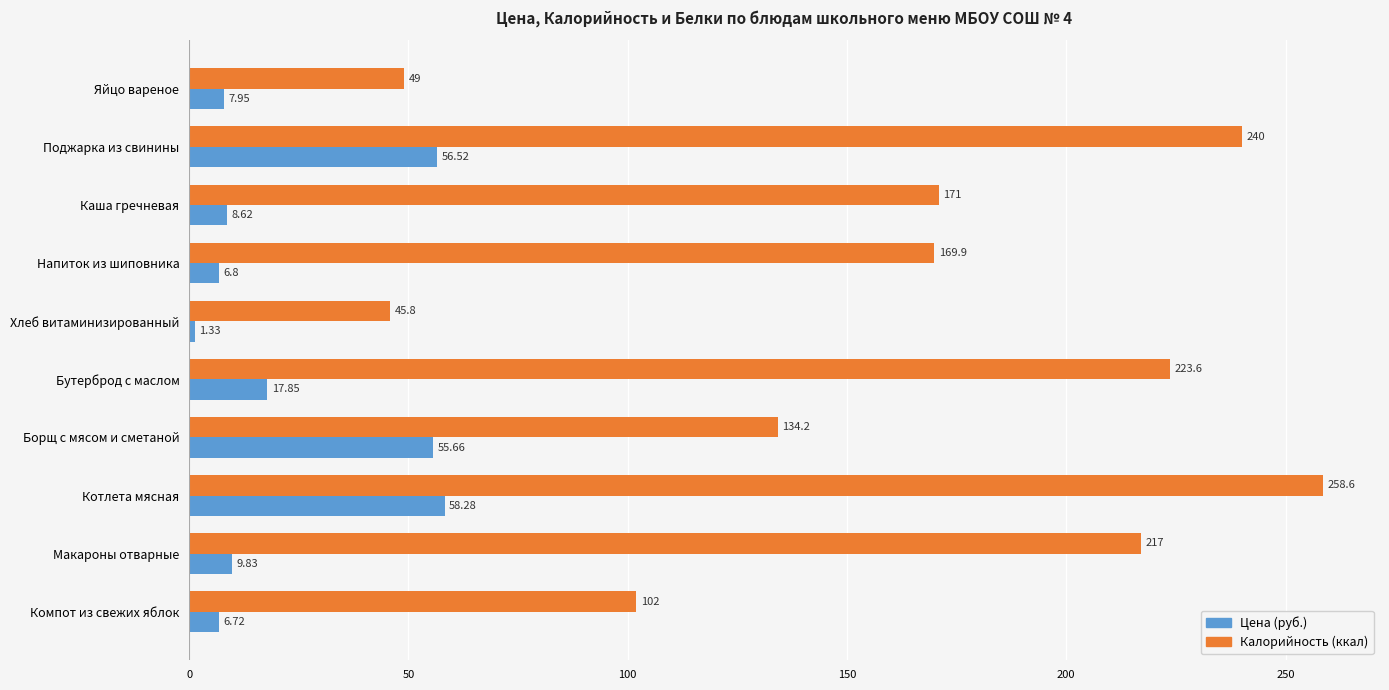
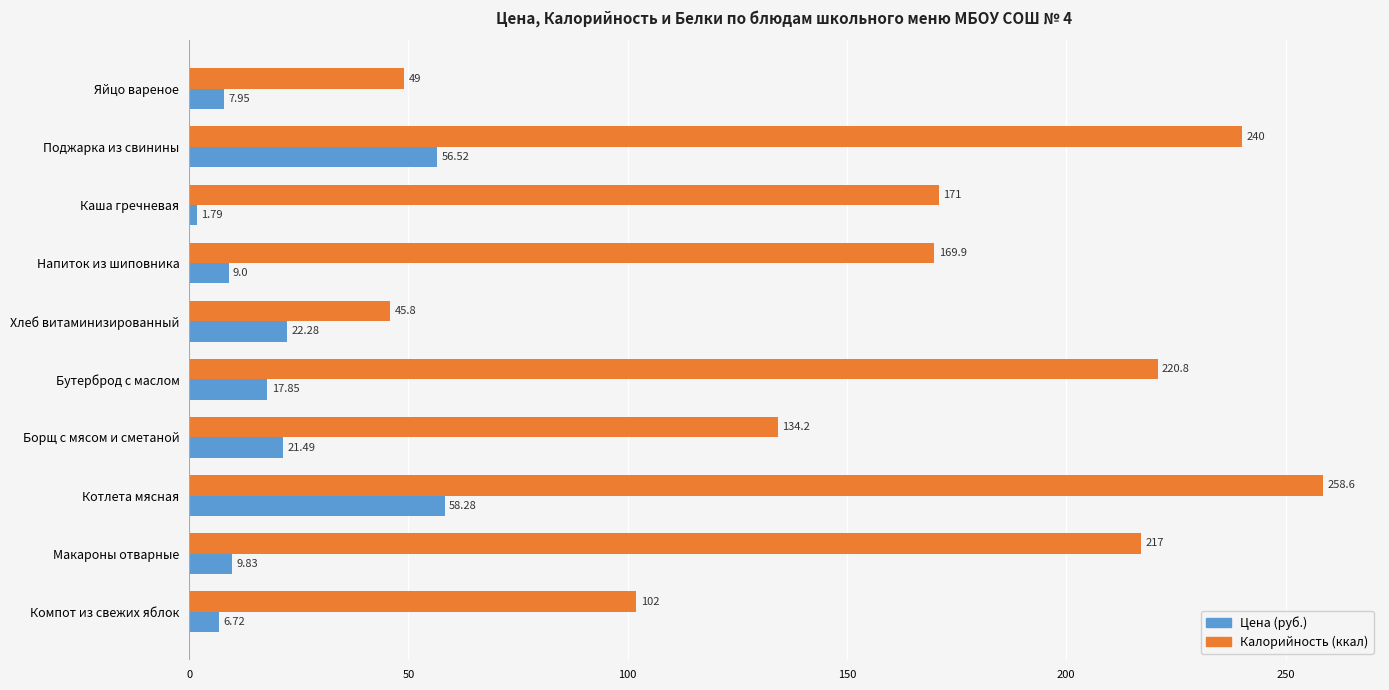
  {
    "Цена (руб.)": {
      "Яйцо вареное": 7.95,
      "Поджарка из свинины": 56.52,
-     "Каша гречневая": 8.62,
-     "Напиток из шиповника": 6.8,
-     "Хлеб витаминизированный": 1.33,
+     "Каша гречневая": 1.79,
+     "Напиток из шиповника": 9.0,
+     "Хлеб витаминизированный": 22.28,
      "Бутерброд с маслом": 17.85,
-     "Борщ с мясом и сметаной": 55.66,
+     "Борщ с мясом и сметаной": 21.49,
      "Котлета мясная": 58.28,
      "Макароны отварные": 9.83,
      "Компот из свежих яблок": 6.72
    },
    "Калорийность (ккал)": {
      "Яйцо вареное": 49,
      "Поджарка из свинины": 240,
      "Каша гречневая": 171,
      "Напиток из шиповника": 169.9,
      "Хлеб витаминизированный": 45.8,
-     "Бутерброд с маслом": 223.6,
+     "Бутерброд с маслом": 220.8,
      "Борщ с мясом и сметаной": 134.2,
      "Котлета мясная": 258.6,
      "Макароны отварные": 217,
      "Компот из свежих яблок": 102
    }
  }
